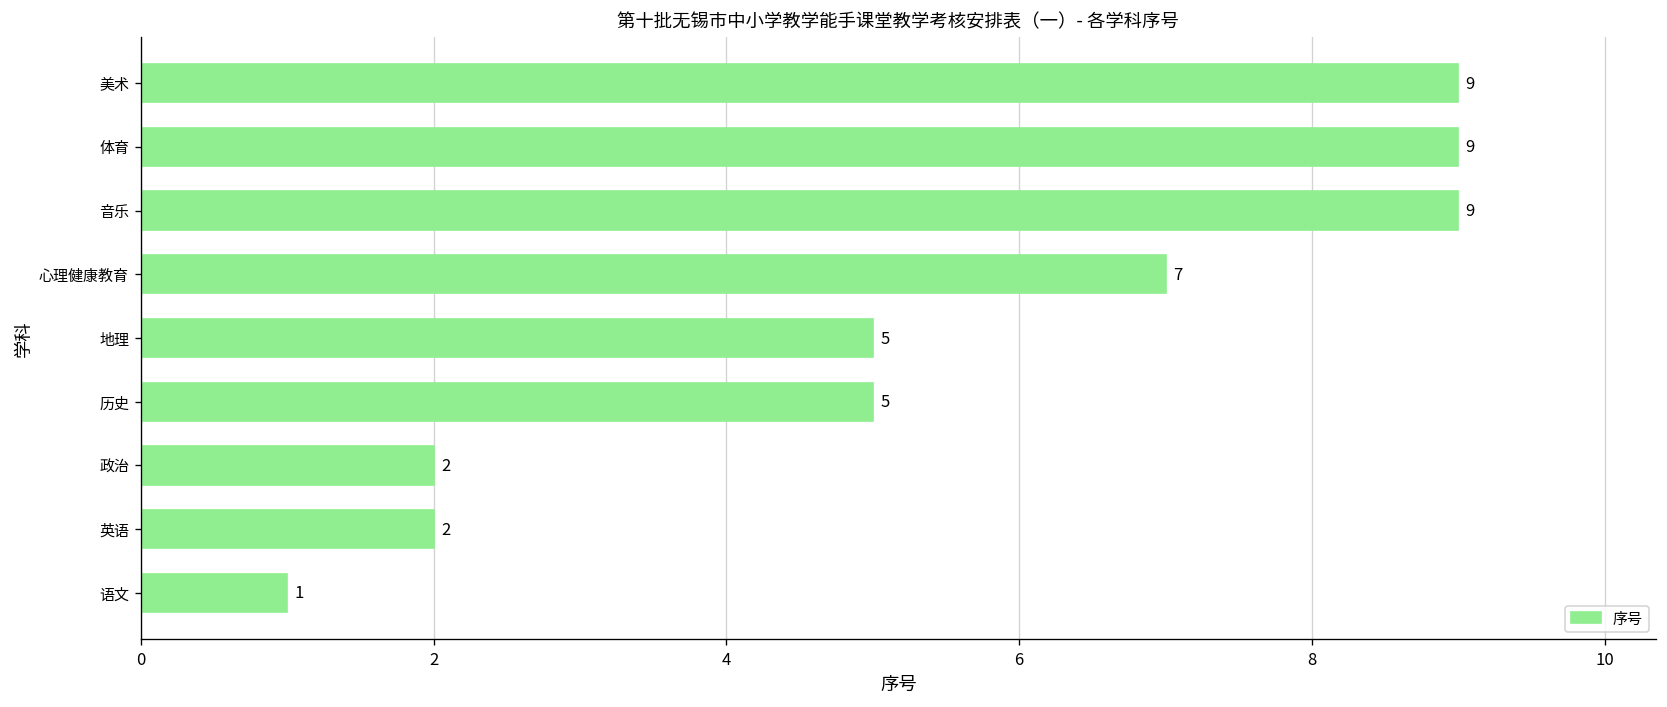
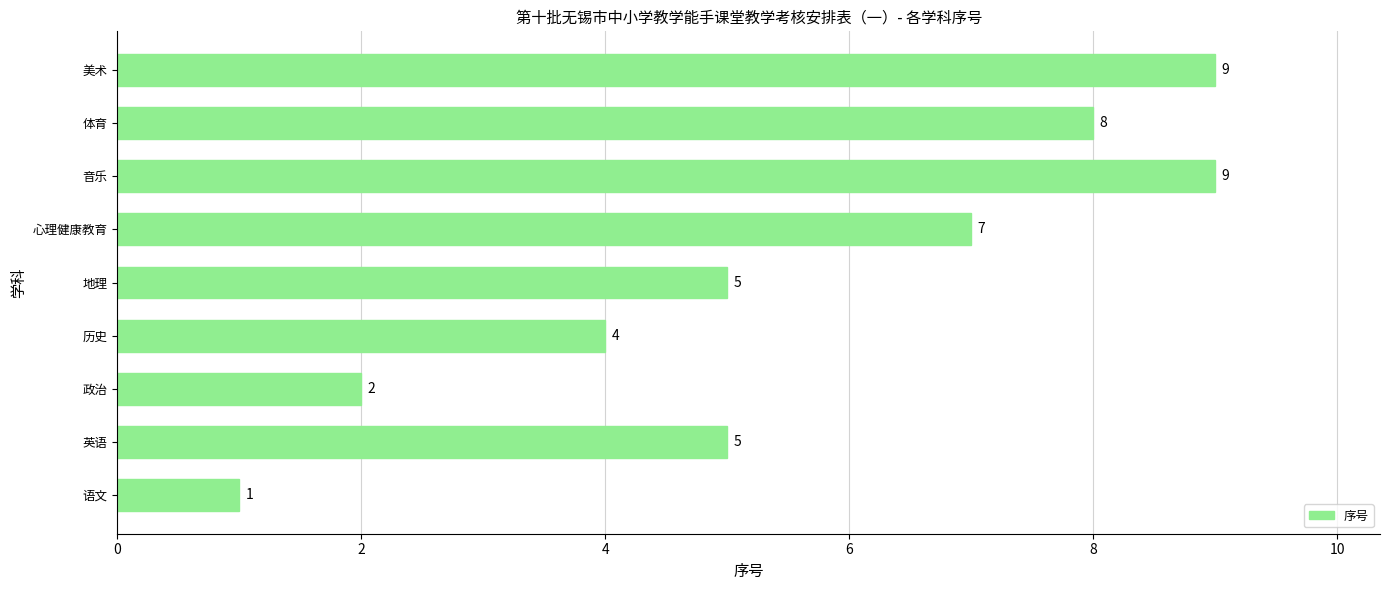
  {
    "美术": 9,
-   "体育": 9,
+   "体育": 8,
    "音乐": 9,
    "心理健康教育": 7,
    "地理": 5,
-   "历史": 5,
+   "历史": 4,
    "政治": 2,
-   "英语": 2,
+   "英语": 5,
    "语文": 1
  }
